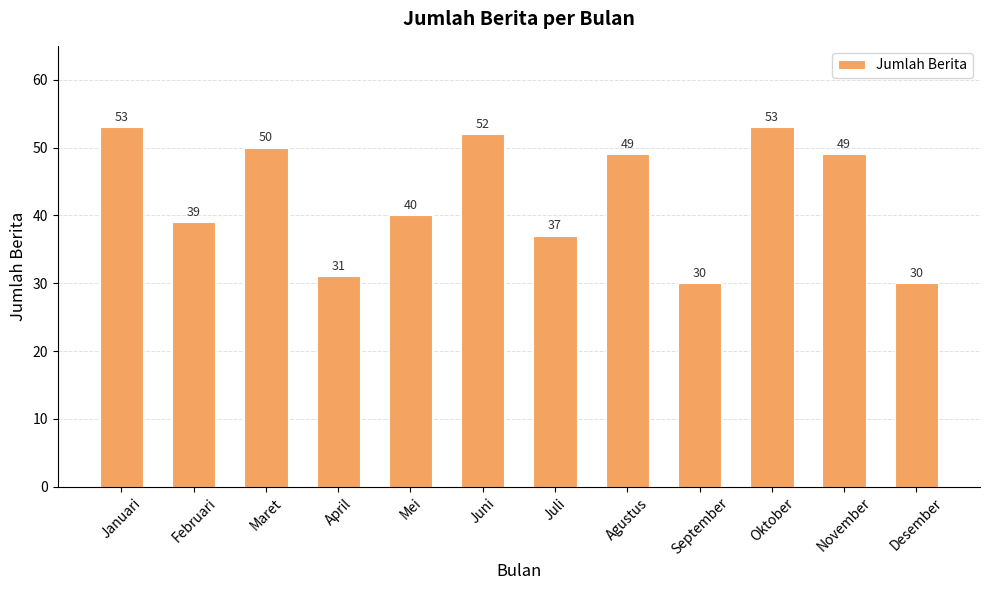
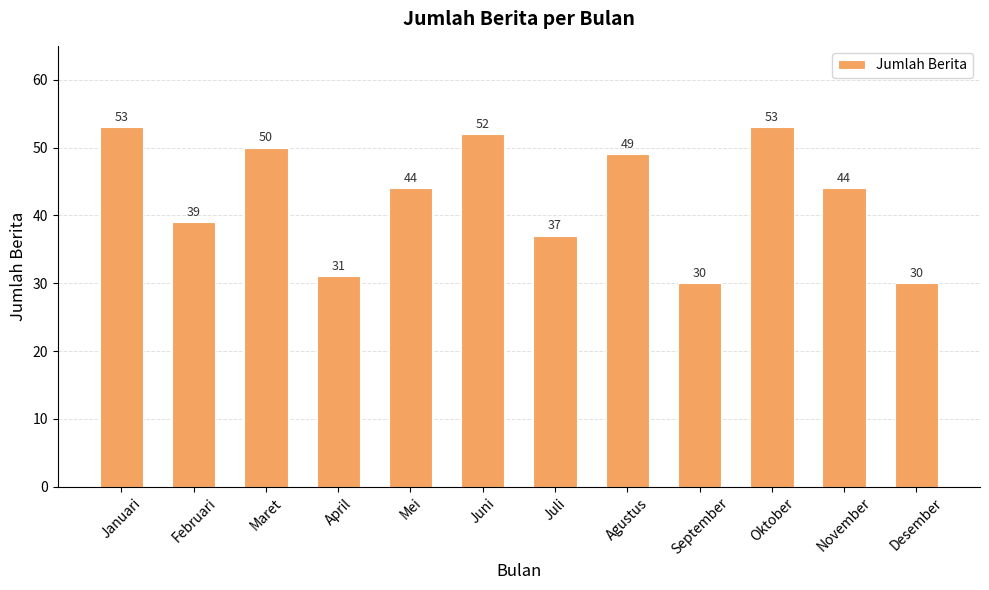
  {
    "Januari": 53,
    "Februari": 39,
    "Maret": 50,
    "April": 31,
-   "Mei": 40,
+   "Mei": 44,
    "Juni": 52,
    "Juli": 37,
    "Agustus": 49,
    "September": 30,
    "Oktober": 53,
-   "November": 49,
+   "November": 44,
    "Desember": 30
  }
